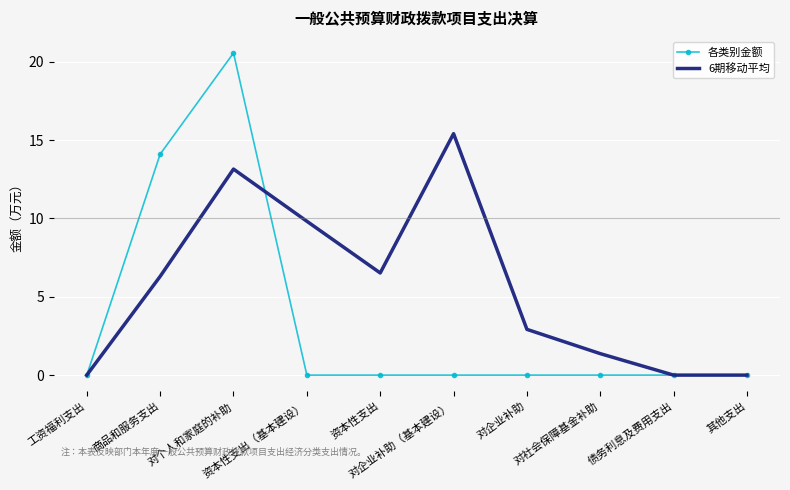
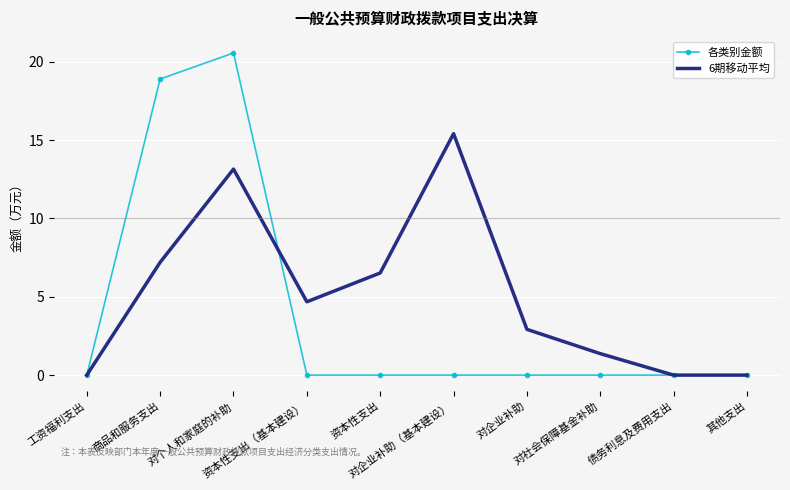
  {
    "各类别金额": {
-     "商品和服务支出": 14.1,
+     "商品和服务支出": 18.9,
      "对个人和家庭的补助": 20.6,
      "资本性支出（基本建设）": 0.0,
      "资本性支出": 0.0,
      "对企业补助（基本建设）": 0.0,
      "对企业补助": 0.0,
      "对社会保障基金补助": 0.0
    },
    "6期移动平均": {
-     "商品和服务支出": 6.3,
+     "商品和服务支出": 7.2,
      "对个人和家庭的补助": 13.2,
-     "资本性支出（基本建设）": 9.8,
+     "资本性支出（基本建设）": 4.7,
      "资本性支出": 6.5,
      "对企业补助（基本建设）": 15.4,
      "对企业补助": 2.9,
      "对社会保障基金补助": 1.4
    }
  }
